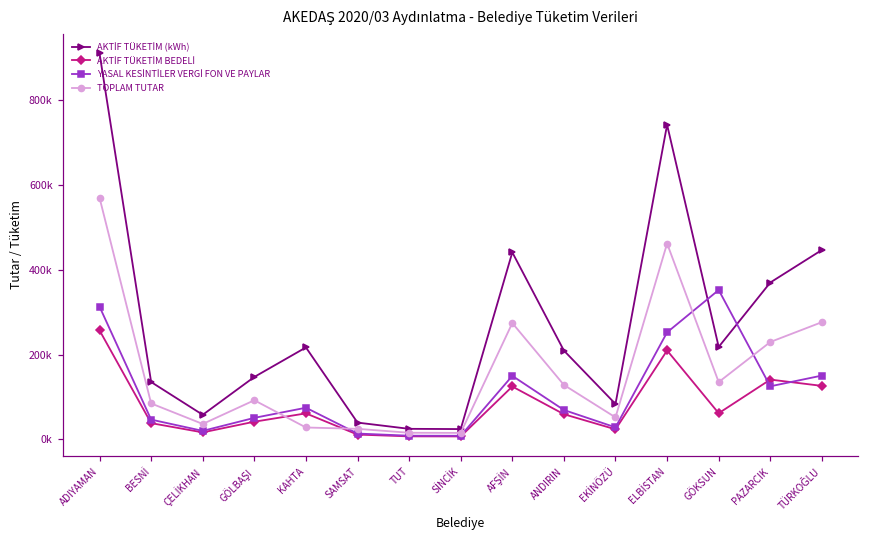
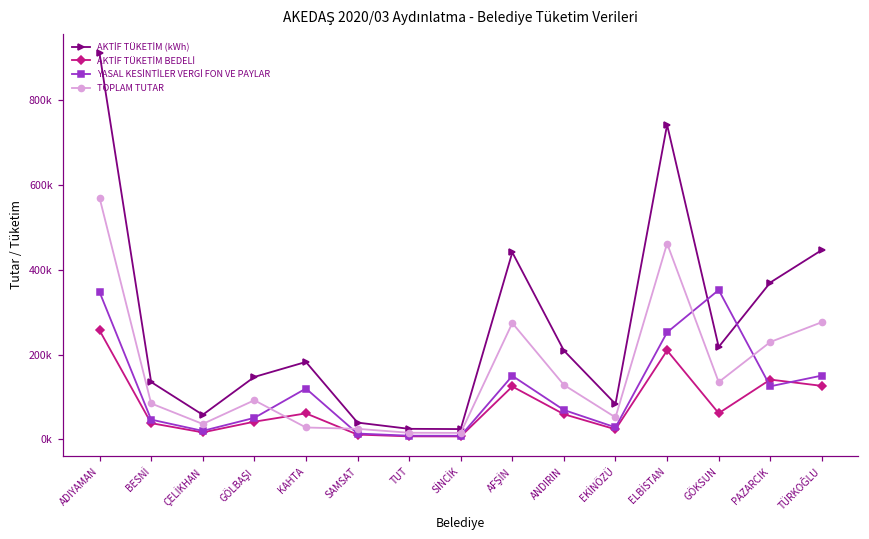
  {
    "AKTİF TÜKETİM (kWh)": {
      "ADIYAMAN": 910000,
      "BESNİ": 140000,
      "ÇELİKHAN": 60000,
      "GÖLBAŞI": 150000,
-     "KAHTA": 220000,
+     "KAHTA": 180000,
      "SAMSAT": 40000,
      "TUT": 20000,
      "SİNCİK": 20000,
      "AFŞİN": 440000,
      "ANDIRIN": 210000,
      "EKİNÖZÜ": 80000,
      "ELBİSTAN": 740000,
      "GÖKSUN": 220000,
      "PAZARCIK": 370000,
      "TÜRKOĞLU": 450000
    },
    "AKTİF TÜKETİM BEDELİ": {
      "ADIYAMAN": 260000,
      "BESNİ": 40000,
      "GÖLBAŞI": 40000,
      "KAHTA": 60000,
      "AFŞİN": 120000,
      "ANDIRIN": 60000,
      "ELBİSTAN": 210000,
      "GÖKSUN": 60000,
      "PAZARCIK": 140000,
      "TÜRKOĞLU": 130000
    },
    "YASAL KESİNTİLER VERGİ FON VE PAYLAR": {
-     "ADIYAMAN": 310000,
+     "ADIYAMAN": 350000,
      "BESNİ": 50000,
      "GÖLBAŞI": 50000,
-     "KAHTA": 70000,
+     "KAHTA": 120000,
      "AFŞİN": 150000,
      "ANDIRIN": 70000,
      "ELBİSTAN": 250000,
      "GÖKSUN": 350000,
      "PAZARCIK": 130000,
      "TÜRKOĞLU": 150000
    },
    "TOPLAM TUTAR": {
      "ADIYAMAN": 570000,
      "BESNİ": 80000,
      "ÇELİKHAN": 40000,
      "GÖLBAŞI": 90000,
      "KAHTA": 30000,
      "SAMSAT": 20000,
      "TUT": 20000,
      "SİNCİK": 20000,
      "AFŞİN": 270000,
      "ANDIRIN": 130000,
      "EKİNÖZÜ": 50000,
      "ELBİSTAN": 460000,
      "GÖKSUN": 140000,
      "PAZARCIK": 230000,
      "TÜRKOĞLU": 280000
    }
  }
